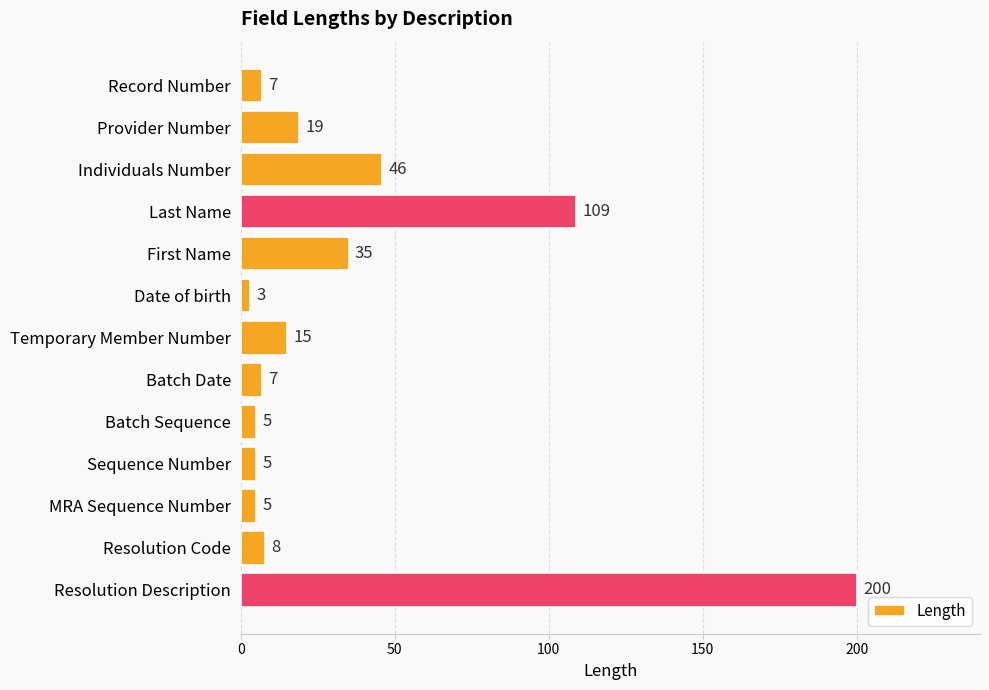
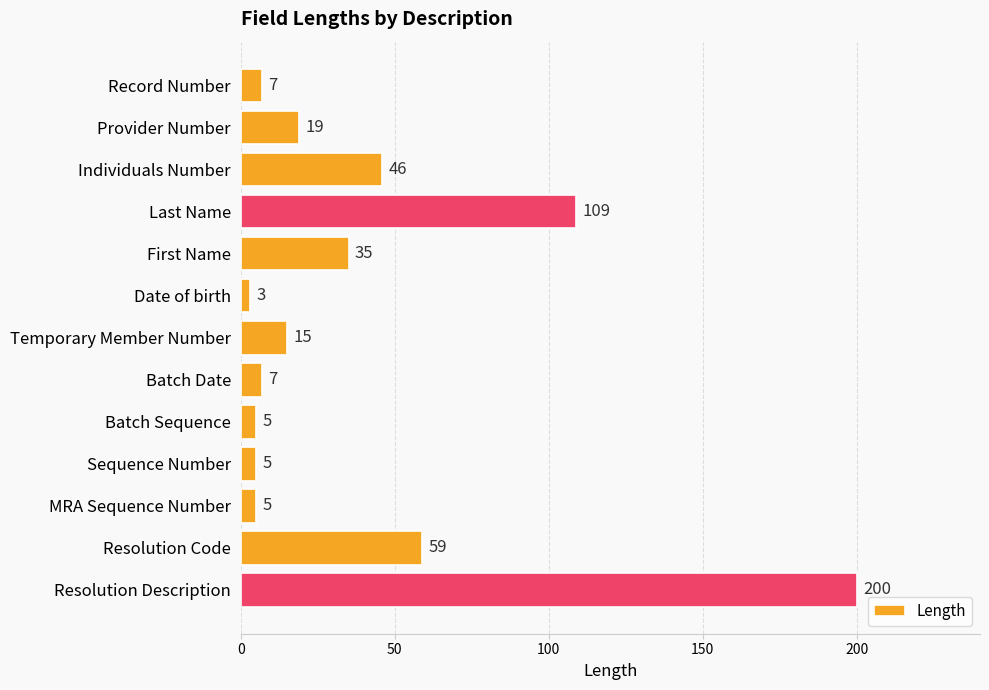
  {
    "Record Number": 7,
    "Provider Number": 19,
    "Individuals Number": 46,
    "Last Name": 109,
    "First Name": 35,
    "Date of birth": 3,
    "Temporary Member Number": 15,
    "Batch Date": 7,
    "Batch Sequence": 5,
    "Sequence Number": 5,
    "MRA Sequence Number": 5,
-   "Resolution Code": 8
+   "Resolution Code": 59
  }
